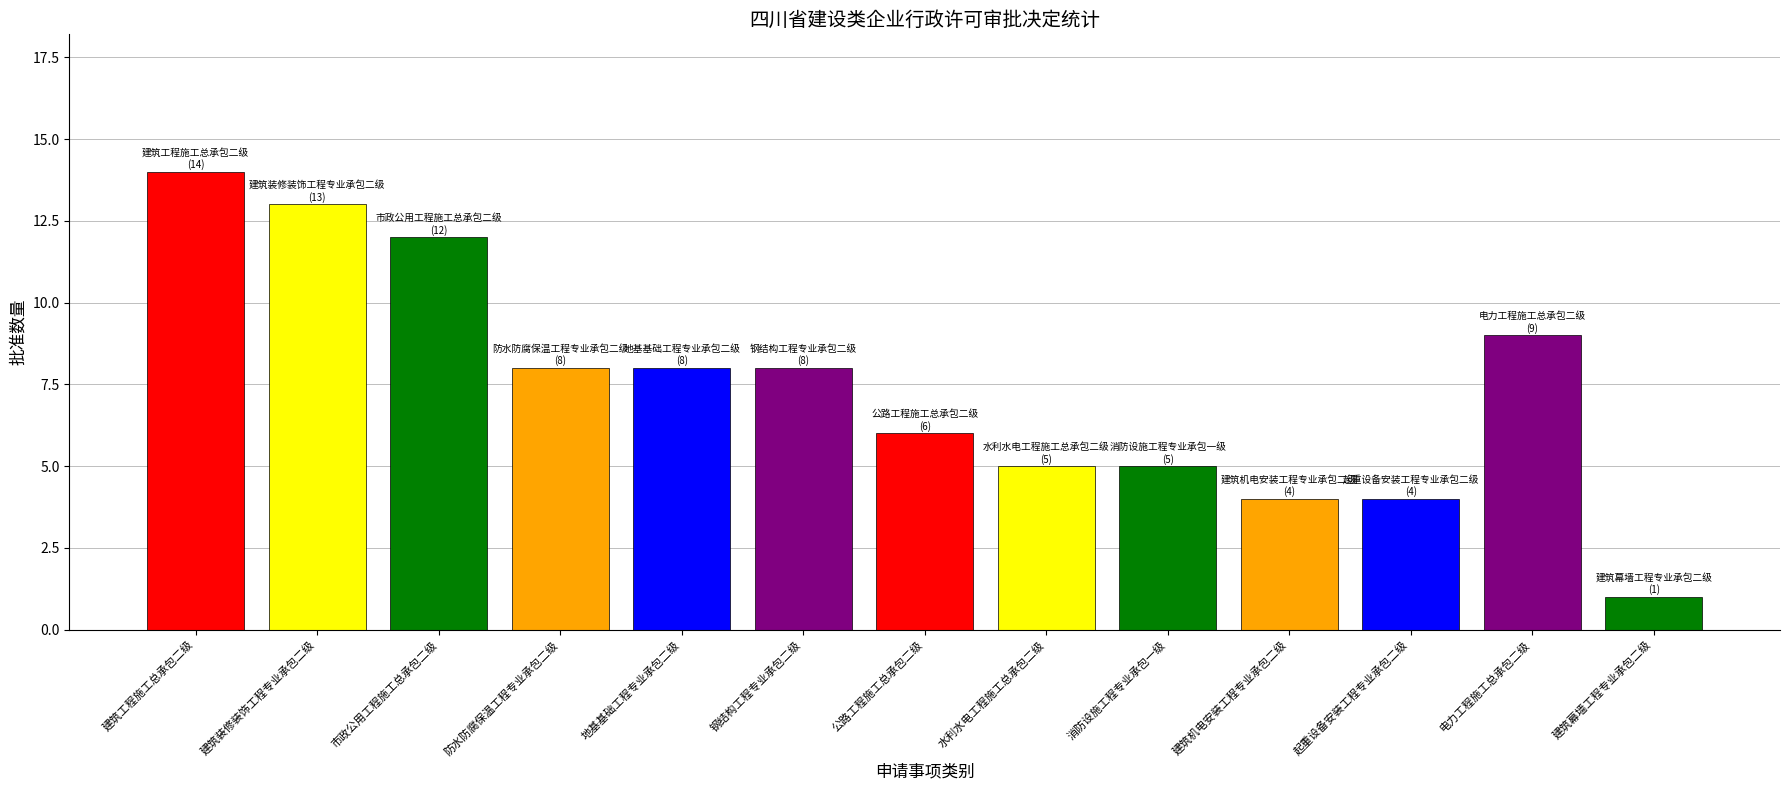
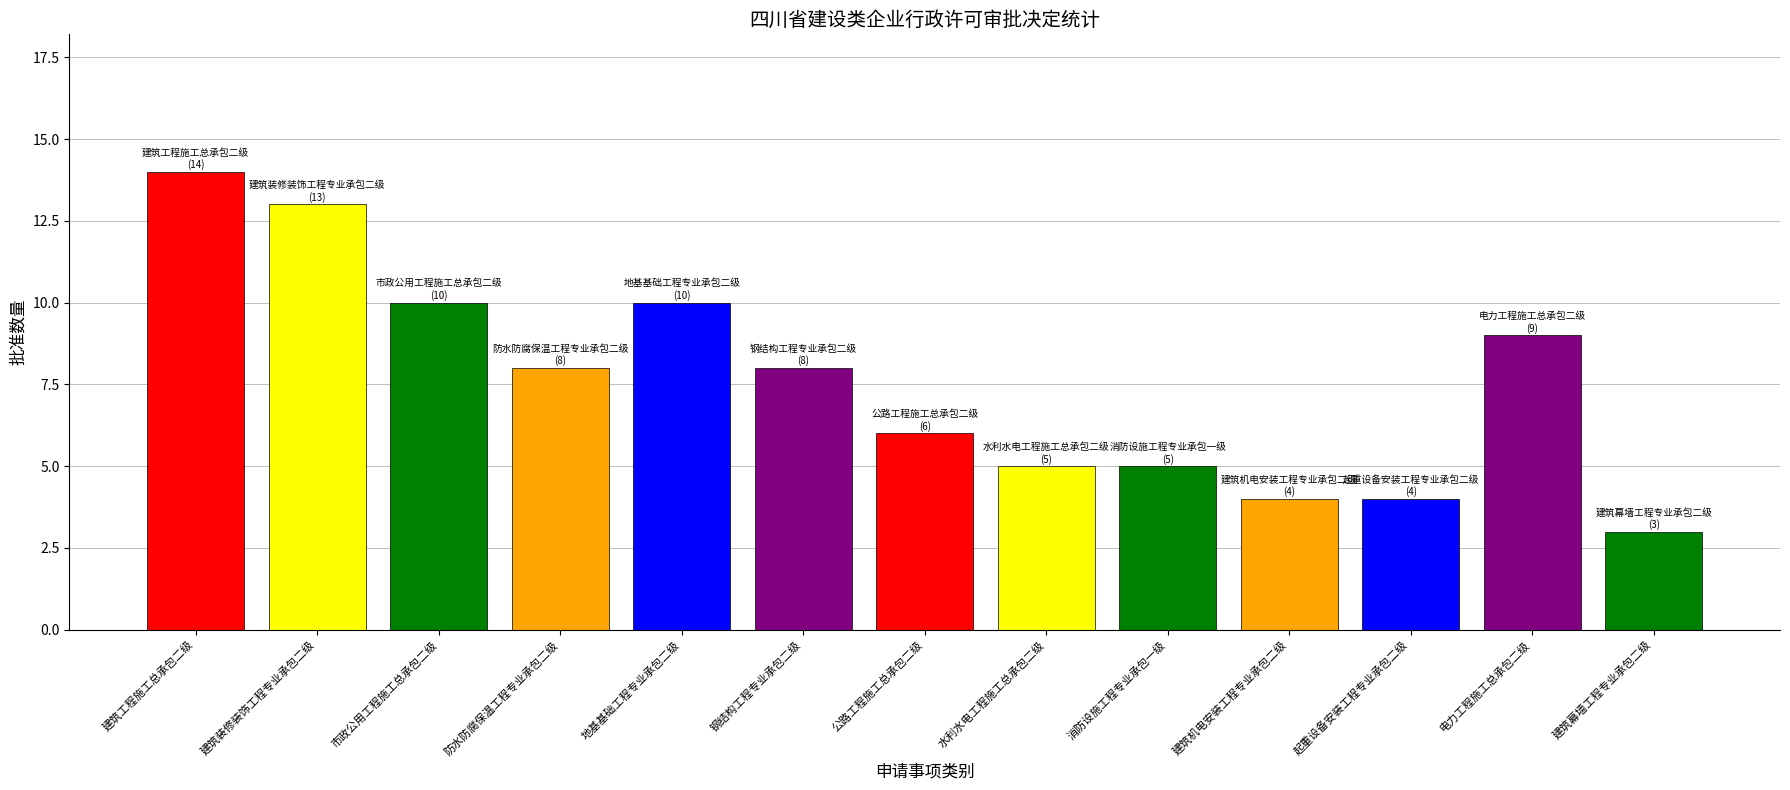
  {
    "建筑工程施工总承包二级": "(14)",
    "建筑装修装饰工程专业承包二级": "(13)",
-   "市政公用工程施工总承包二级": "(12)",
+   "市政公用工程施工总承包二级": "(10)",
    "防水防腐保温工程专业承包二级": "(8)",
-   "地基基础工程专业承包二级": "(8)",
+   "地基基础工程专业承包二级": "(10)",
    "钢结构工程专业承包二级": "(8)",
    "公路工程施工总承包二级": "(6)",
    "水利水电工程施工总承包二级": "(5)",
    "消防设施工程专业承包一级": "(5)",
    "建筑机电安装工程专业承包二级": "(4)",
    "起重设备安装工程专业承包二级": "(4)",
    "电力工程施工总承包二级": "(9)",
-   "建筑幕墙工程专业承包二级": "(1)"
+   "建筑幕墙工程专业承包二级": "(3)"
  }
